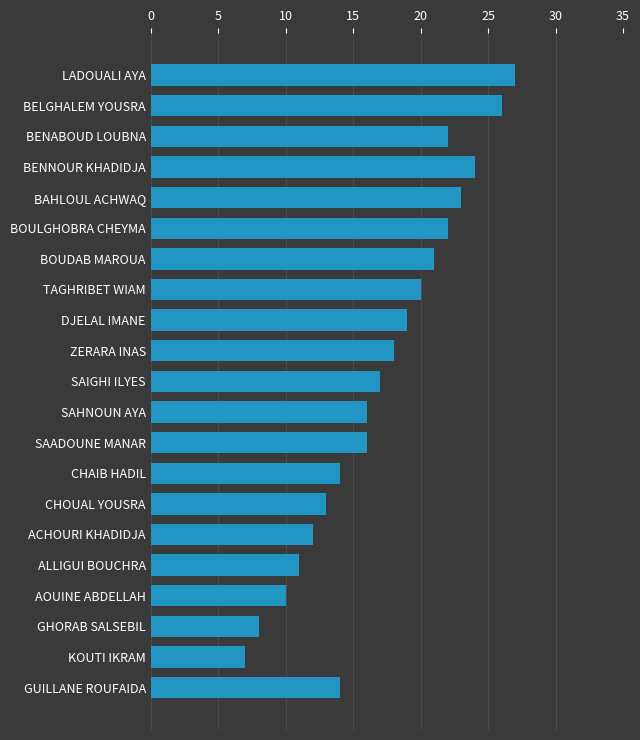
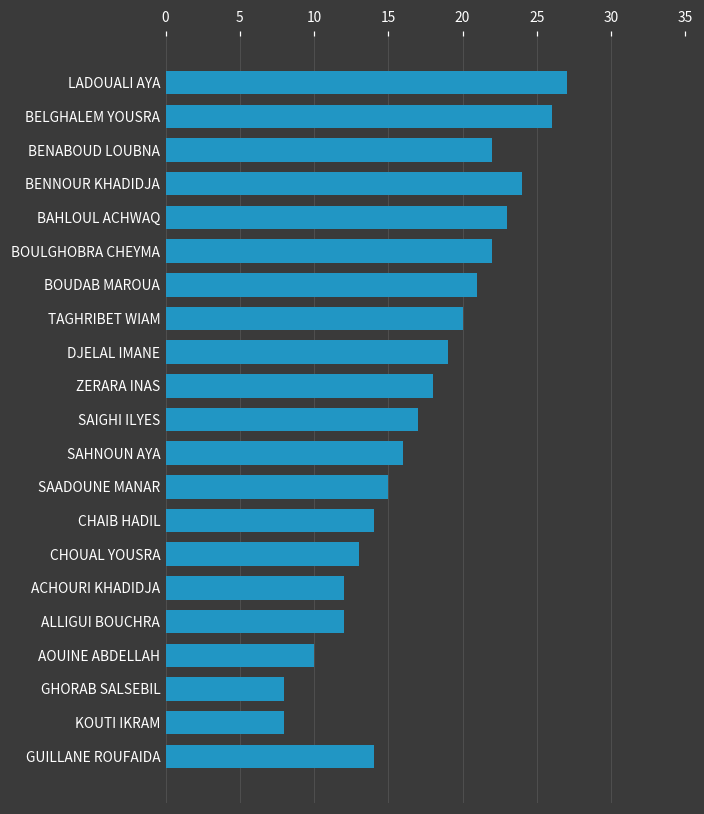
  {
    "LADOUALI AYA": 27,
    "BELGHALEM YOUSRA": 26,
    "BENABOUD LOUBNA": 22,
    "BENNOUR KHADIDJA": 24,
    "BAHLOUL ACHWAQ": 23,
    "BOULGHOBRA CHEYMA": 22,
    "BOUDAB MAROUA": 21,
    "TAGHRIBET WIAM": 20,
    "DJELAL IMANE": 19,
    "ZERARA INAS": 18,
    "SAIGHI ILYES": 17,
    "SAHNOUN AYA": 16,
-   "SAADOUNE MANAR": 16,
+   "SAADOUNE MANAR": 15,
    "CHAIB HADIL": 14,
    "CHOUAL YOUSRA": 13,
    "ACHOURI KHADIDJA": 12,
-   "ALLIGUI BOUCHRA": 11,
+   "ALLIGUI BOUCHRA": 12,
    "AOUINE ABDELLAH": 10,
    "GHORAB SALSEBIL": 8,
-   "KOUTI IKRAM": 7,
+   "KOUTI IKRAM": 8,
    "GUILLANE ROUFAIDA": 14
  }
